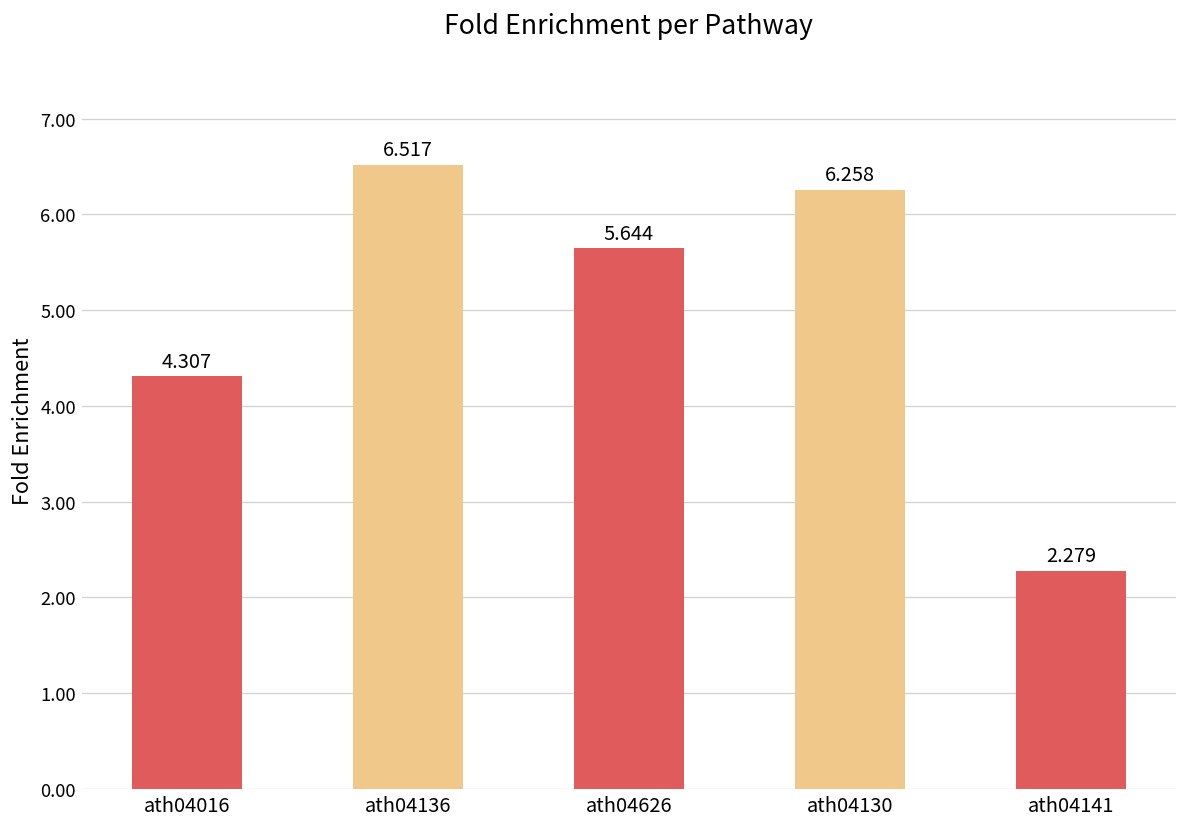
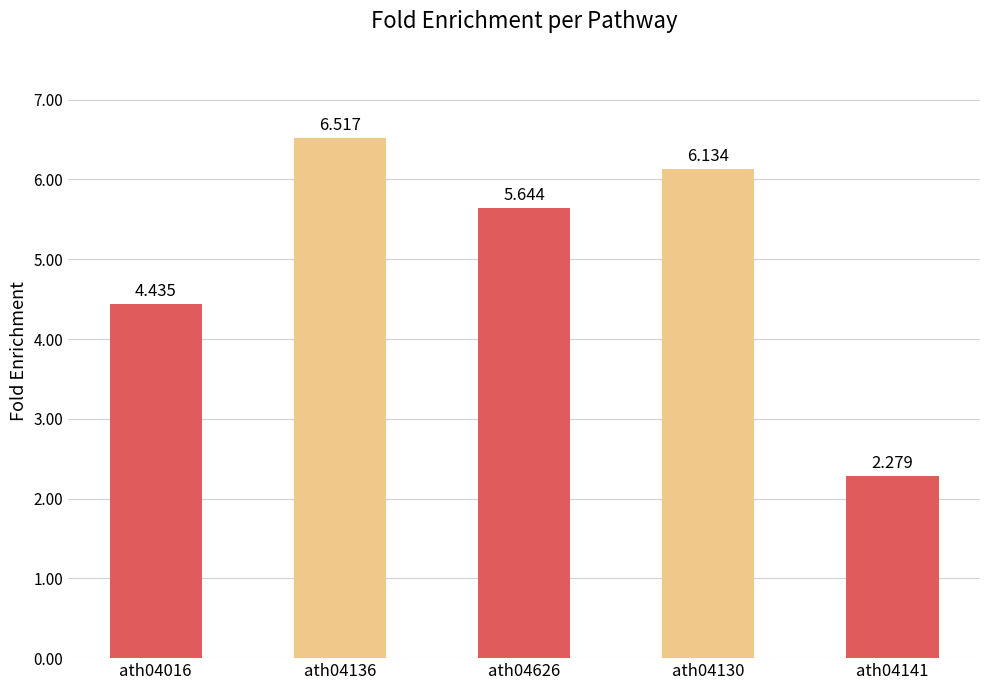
  {
-   "ath04016": 4.307,
+   "ath04016": 4.435,
    "ath04136": 6.517,
    "ath04626": 5.644,
-   "ath04130": 6.258,
+   "ath04130": 6.134,
    "ath04141": 2.279
  }
